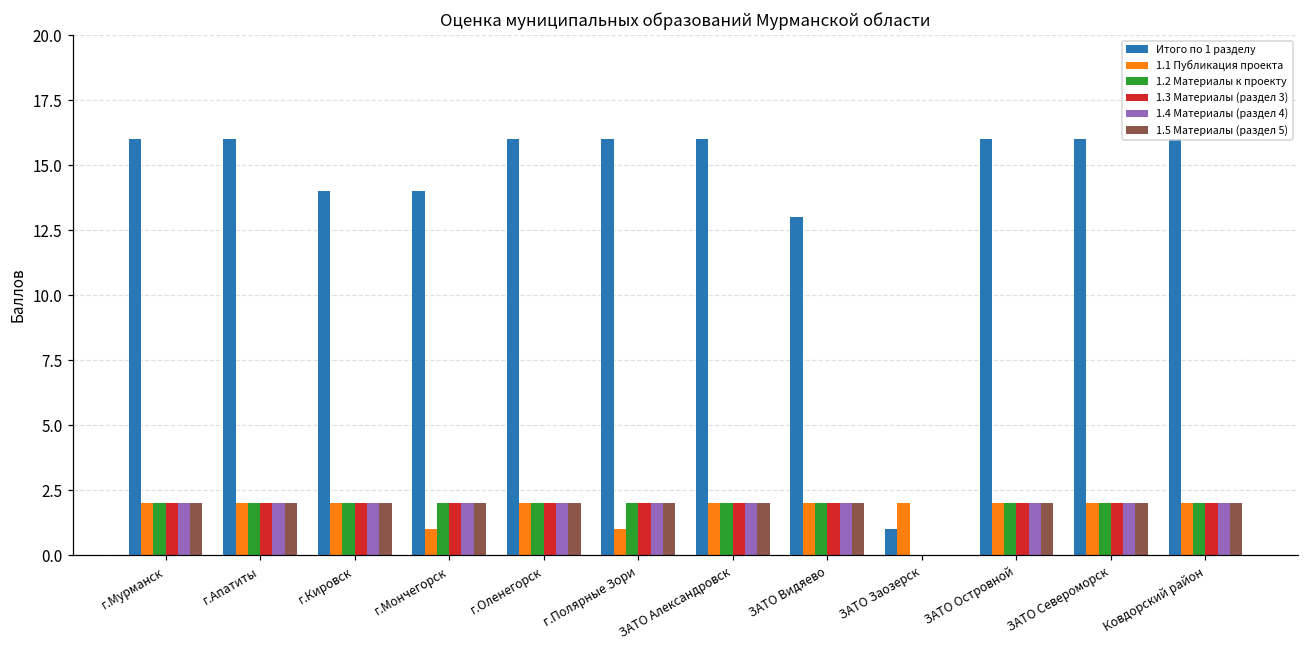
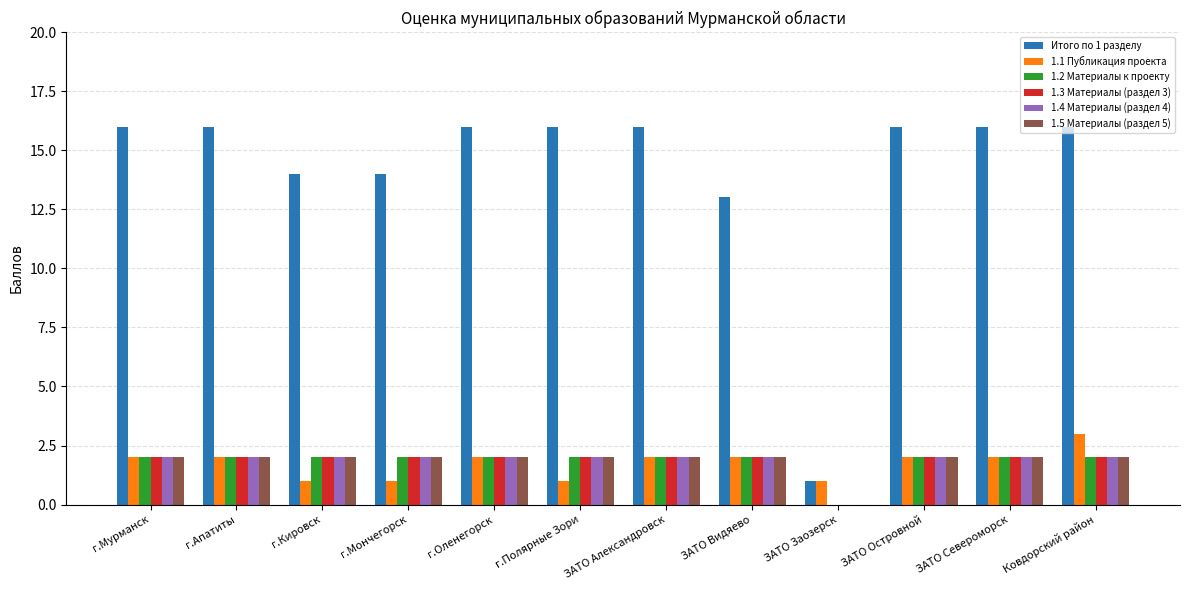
  {
    "Итого по 1 разделу": {
      "г.Мурманск": 16,
      "г.Апатиты": 16,
      "г.Кировск": 14,
      "г.Мончегорск": 14,
      "г.Оленегорск": 16,
      "г.Полярные Зори": 16,
      "ЗАТО Александровск": 16,
      "ЗАТО Видяево": 13,
      "ЗАТО Заозерск": 1,
      "ЗАТО Островной": 16,
      "ЗАТО Североморск": 16
    },
    "1.1 Публикация проекта": {
      "г.Мурманск": 2,
      "г.Апатиты": 2,
-     "г.Кировск": 2,
+     "г.Кировск": 1,
      "г.Мончегорск": 1,
      "г.Оленегорск": 2,
      "г.Полярные Зори": 1,
      "ЗАТО Александровск": 2,
      "ЗАТО Видяево": 2,
-     "ЗАТО Заозерск": 2,
+     "ЗАТО Заозерск": 1,
      "ЗАТО Островной": 2,
      "ЗАТО Североморск": 2,
-     "Ковдорский район": 2
+     "Ковдорский район": 3
    },
    "1.2 Материалы к проекту": {
      "г.Мурманск": 2,
      "г.Апатиты": 2,
      "г.Кировск": 2,
      "г.Мончегорск": 2,
      "г.Оленегорск": 2,
      "г.Полярные Зори": 2,
      "ЗАТО Александровск": 2,
      "ЗАТО Видяево": 2,
      "ЗАТО Заозерск": 0,
      "ЗАТО Островной": 2,
      "ЗАТО Североморск": 2,
      "Ковдорский район": 2
    },
    "1.3 Материалы (раздел 3)": {
      "г.Мурманск": 2,
      "г.Апатиты": 2,
      "г.Кировск": 2,
      "г.Мончегорск": 2,
      "г.Оленегорск": 2,
      "г.Полярные Зори": 2,
      "ЗАТО Александровск": 2,
      "ЗАТО Видяево": 2,
      "ЗАТО Заозерск": 0,
      "ЗАТО Островной": 2,
      "ЗАТО Североморск": 2,
      "Ковдорский район": 2
    },
    "1.4 Материалы (раздел 4)": {
      "г.Мурманск": 2,
      "г.Апатиты": 2,
      "г.Кировск": 2,
      "г.Мончегорск": 2,
      "г.Оленегорск": 2,
      "г.Полярные Зори": 2,
      "ЗАТО Александровск": 2,
      "ЗАТО Видяево": 2,
      "ЗАТО Заозерск": 0,
      "ЗАТО Островной": 2,
      "ЗАТО Североморск": 2,
      "Ковдорский район": 2
    },
    "1.5 Материалы (раздел 5)": {
      "г.Мурманск": 2,
      "г.Апатиты": 2,
      "г.Кировск": 2,
      "г.Мончегорск": 2,
      "г.Оленегорск": 2,
      "г.Полярные Зори": 2,
      "ЗАТО Александровск": 2,
      "ЗАТО Видяево": 2,
      "ЗАТО Заозерск": 0,
      "ЗАТО Островной": 2,
      "ЗАТО Североморск": 2,
      "Ковдорский район": 2
    }
  }
